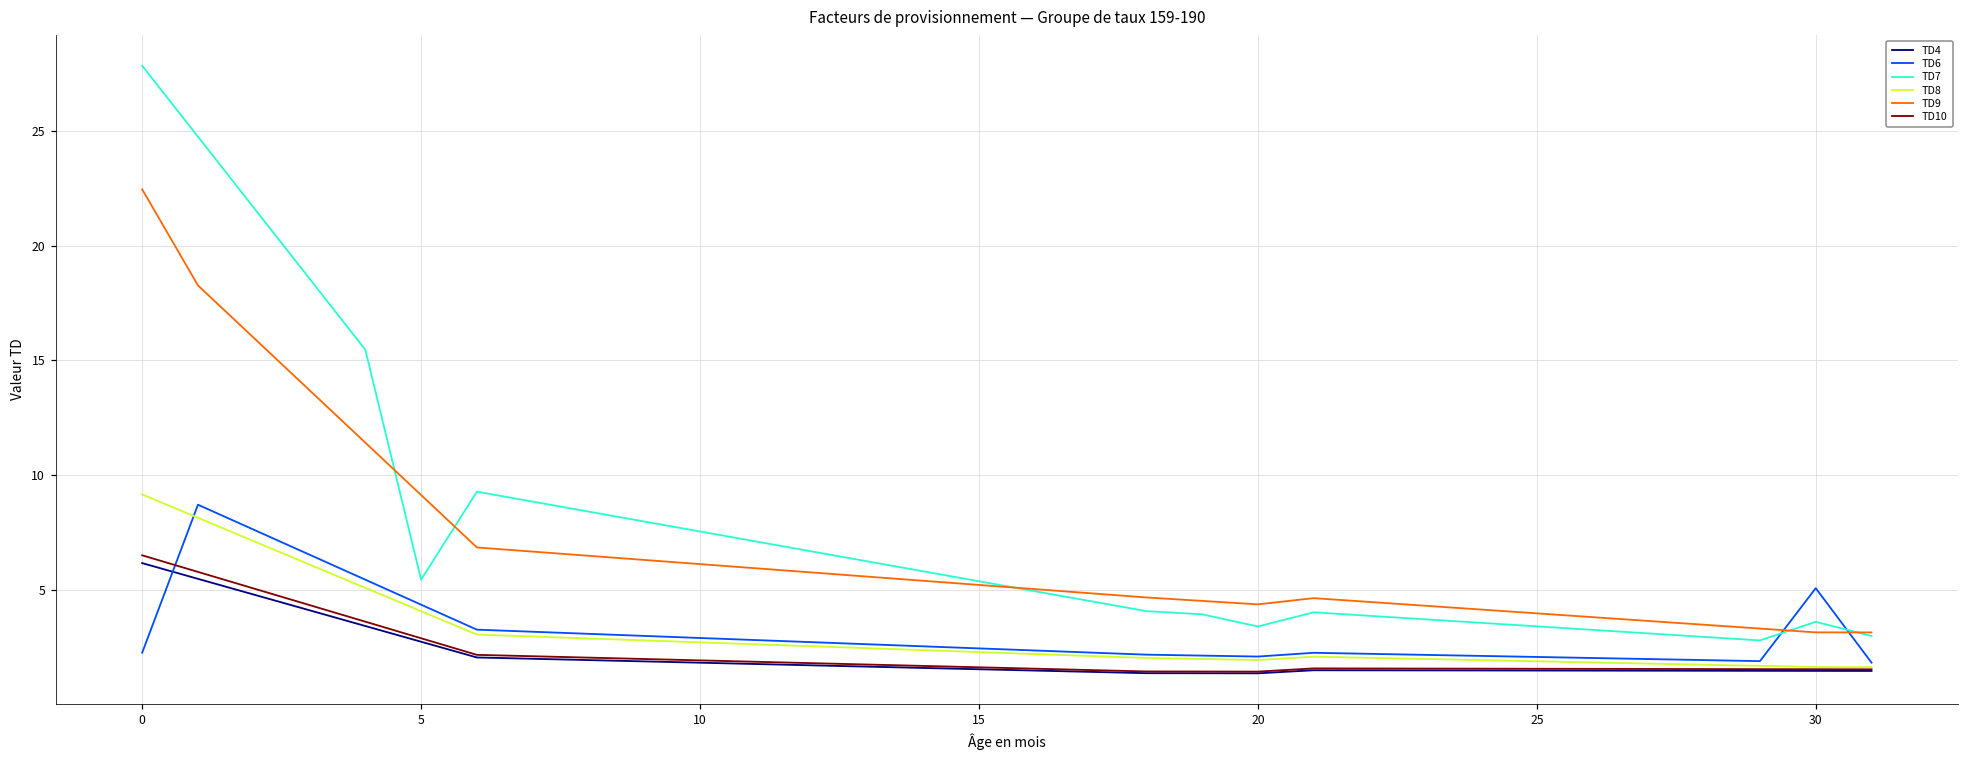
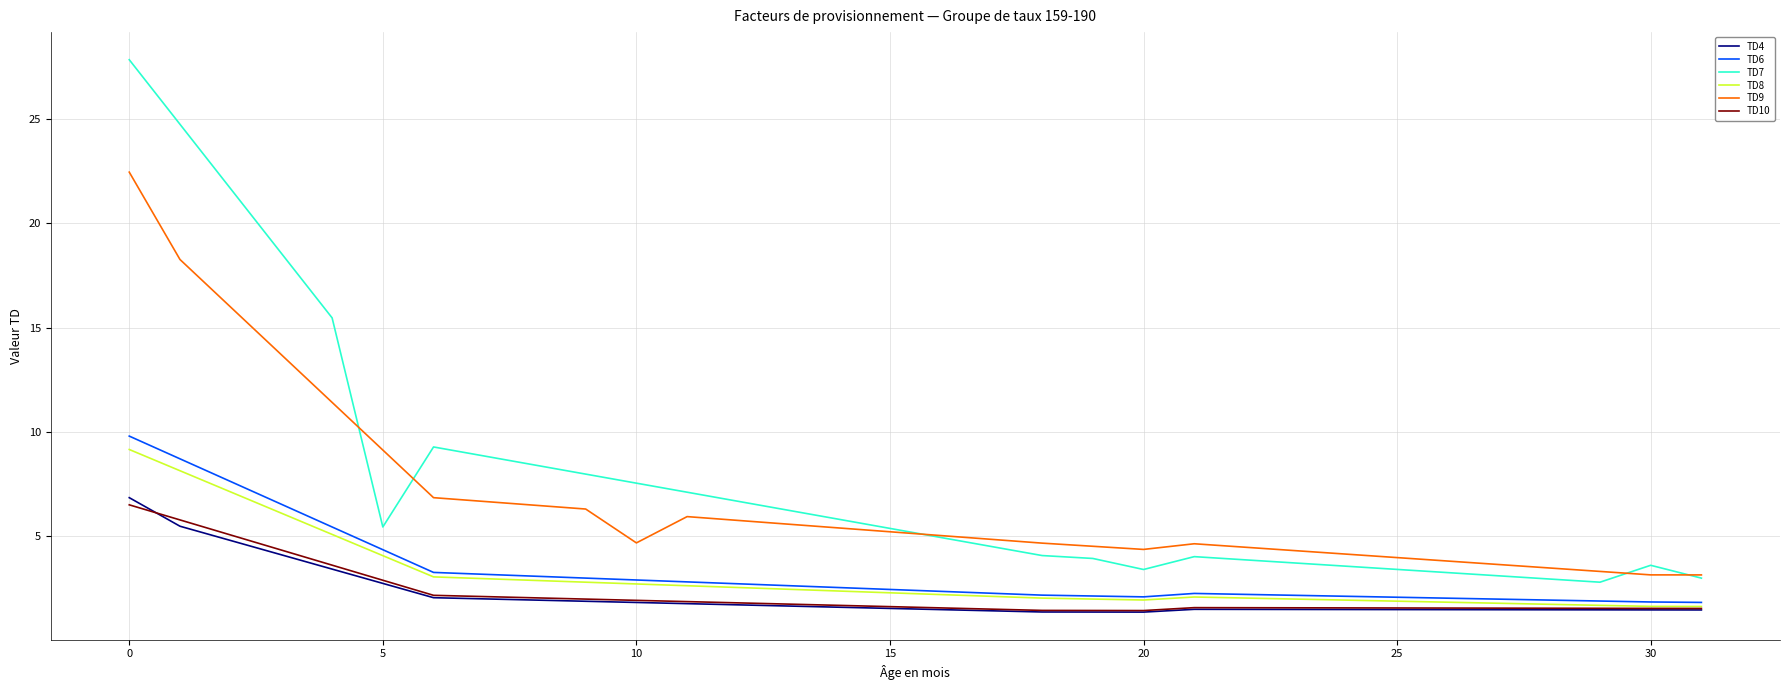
  {
    "TD4": {
-     "0": 6.2,
+     "0": 6.8,
      "5": 2.7
    },
    "TD6": {
-     "0": 2.3,
+     "0": 9.8,
      "5": 4.4,
      "10": 2.9,
      "15": 2.5,
      "20": 2.1,
      "25": 2.1,
-     "30": 5.1
+     "30": 1.8
    },
    "TD7": {
      "0": 27.8,
      "5": 5.4,
      "10": 7.5,
      "15": 5.4,
      "20": 3.4,
      "25": 3.4,
      "30": 3.6
    },
    "TD8": {
      "0": 9.2,
      "5": 4.1,
      "10": 2.7,
      "15": 2.3,
      "20": 1.9,
      "25": 1.9
    },
    "TD9": {
      "0": 22.5,
      "5": 9.1,
-     "10": 6.1,
+     "10": 4.7,
      "15": 5.2,
      "20": 4.4,
      "25": 4.0,
      "30": 3.1
    },
    "TD10": {
      "0": 6.5,
      "5": 2.9
    }
  }
